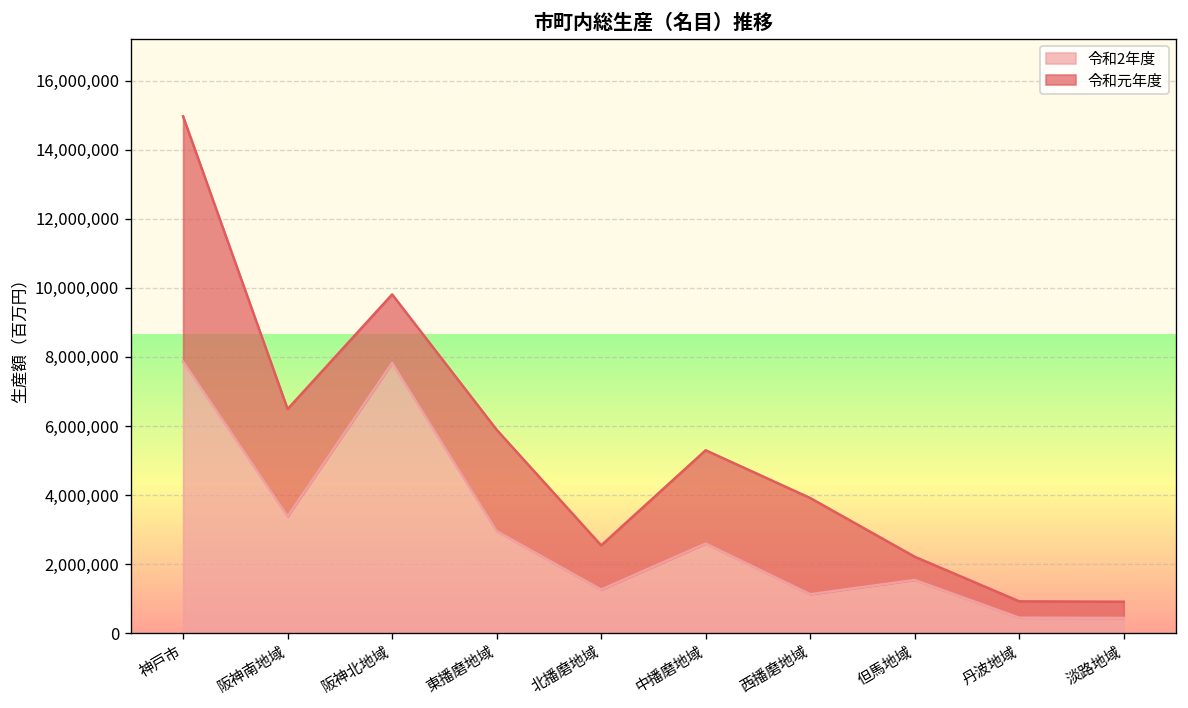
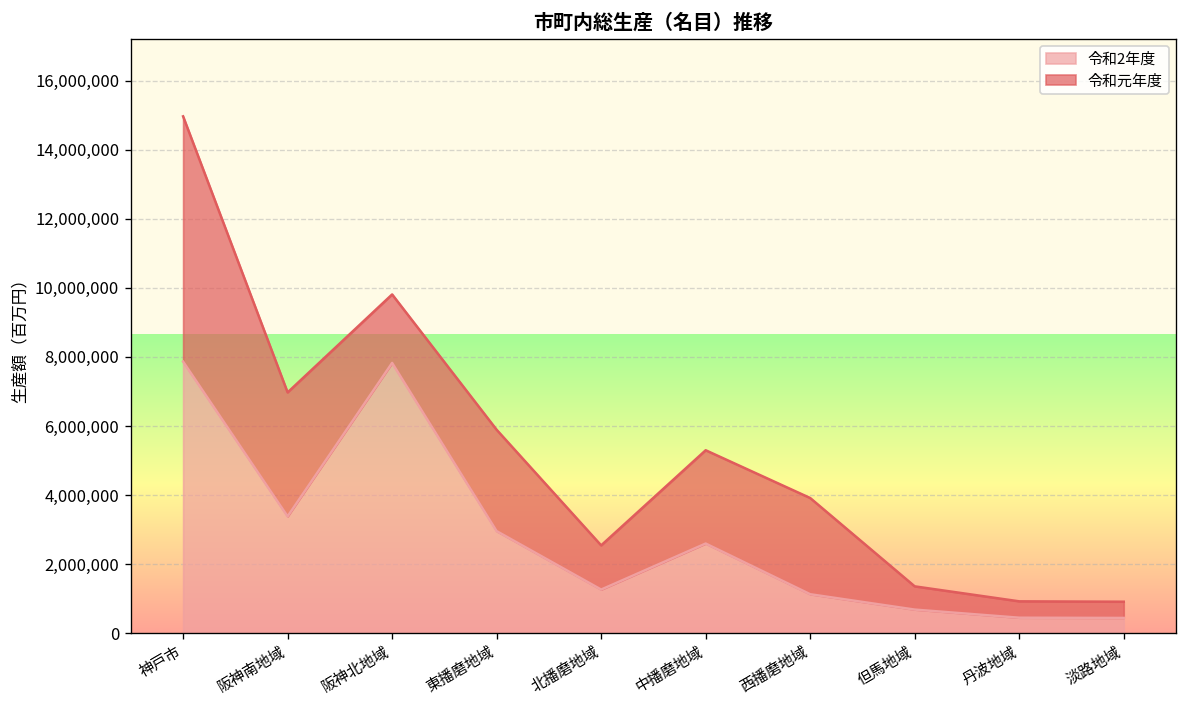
  {
    "令和2年度": {
      "神戸市": "7,900,000",
      "阪神南地域": "3,400,000",
      "阪神北地域": "7,800,000",
      "東播磨地域": "3,000,000",
      "北播磨地域": "1,300,000",
      "中播磨地域": "2,600,000",
      "西播磨地域": "1,100,000",
-     "但馬地域": "1,500,000",
+     "但馬地域": "700,000",
      "丹波地域": "500,000",
      "淡路地域": "400,000"
    },
    "令和元年度": {
      "神戸市": "7,100,000",
-     "阪神南地域": "3,100,000",
+     "阪神南地域": "3,600,000",
      "阪神北地域": "2,000,000",
      "東播磨地域": "2,900,000",
      "北播磨地域": "1,300,000",
      "中播磨地域": "2,700,000",
      "西播磨地域": "2,800,000",
      "但馬地域": "700,000",
      "丹波地域": "500,000",
      "淡路地域": "500,000"
    }
  }
